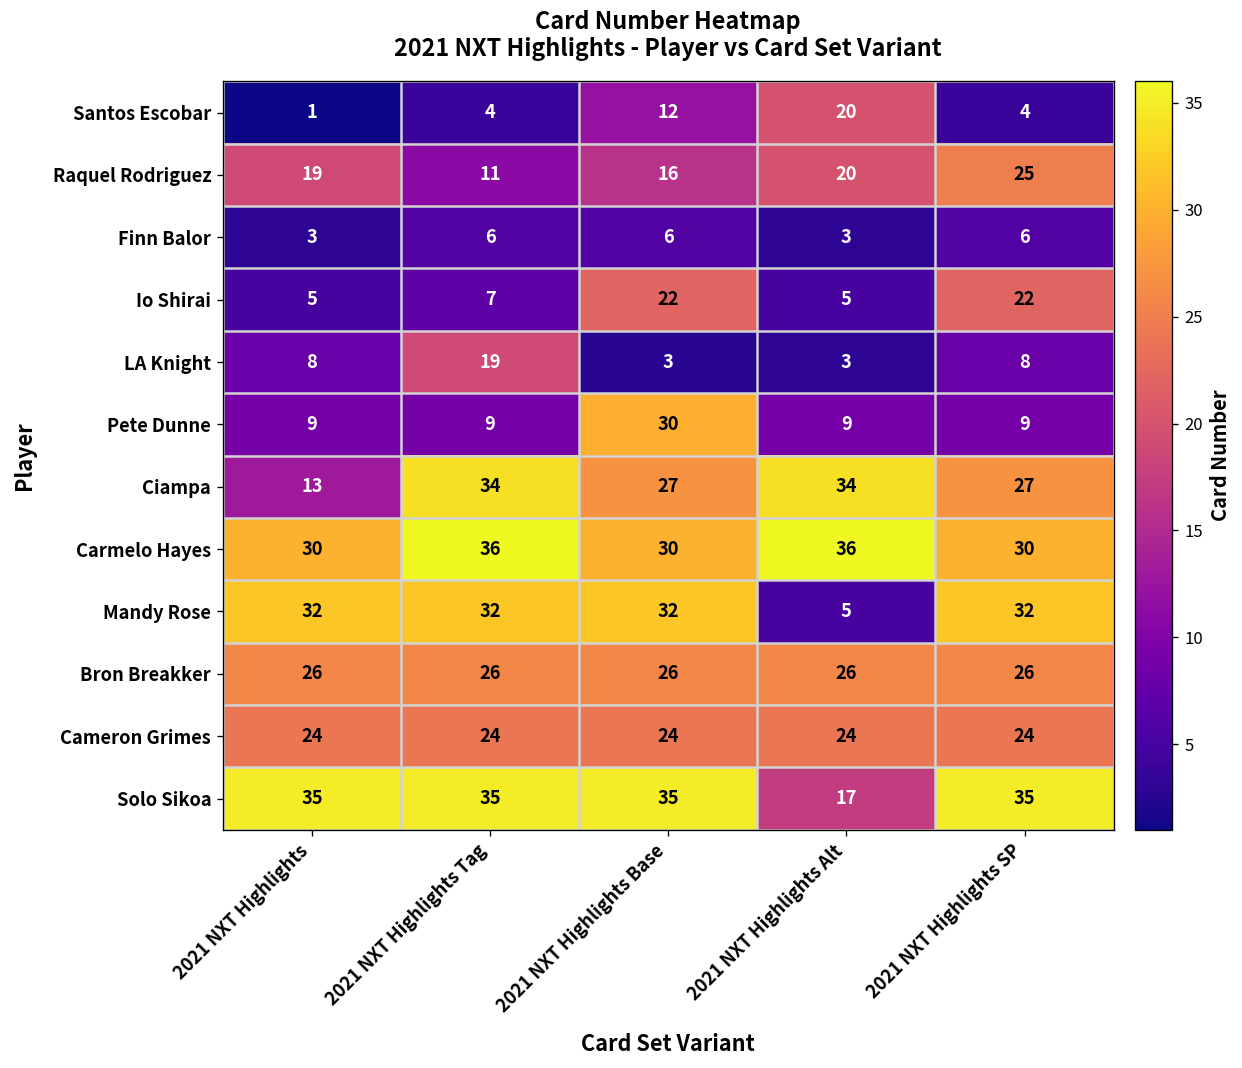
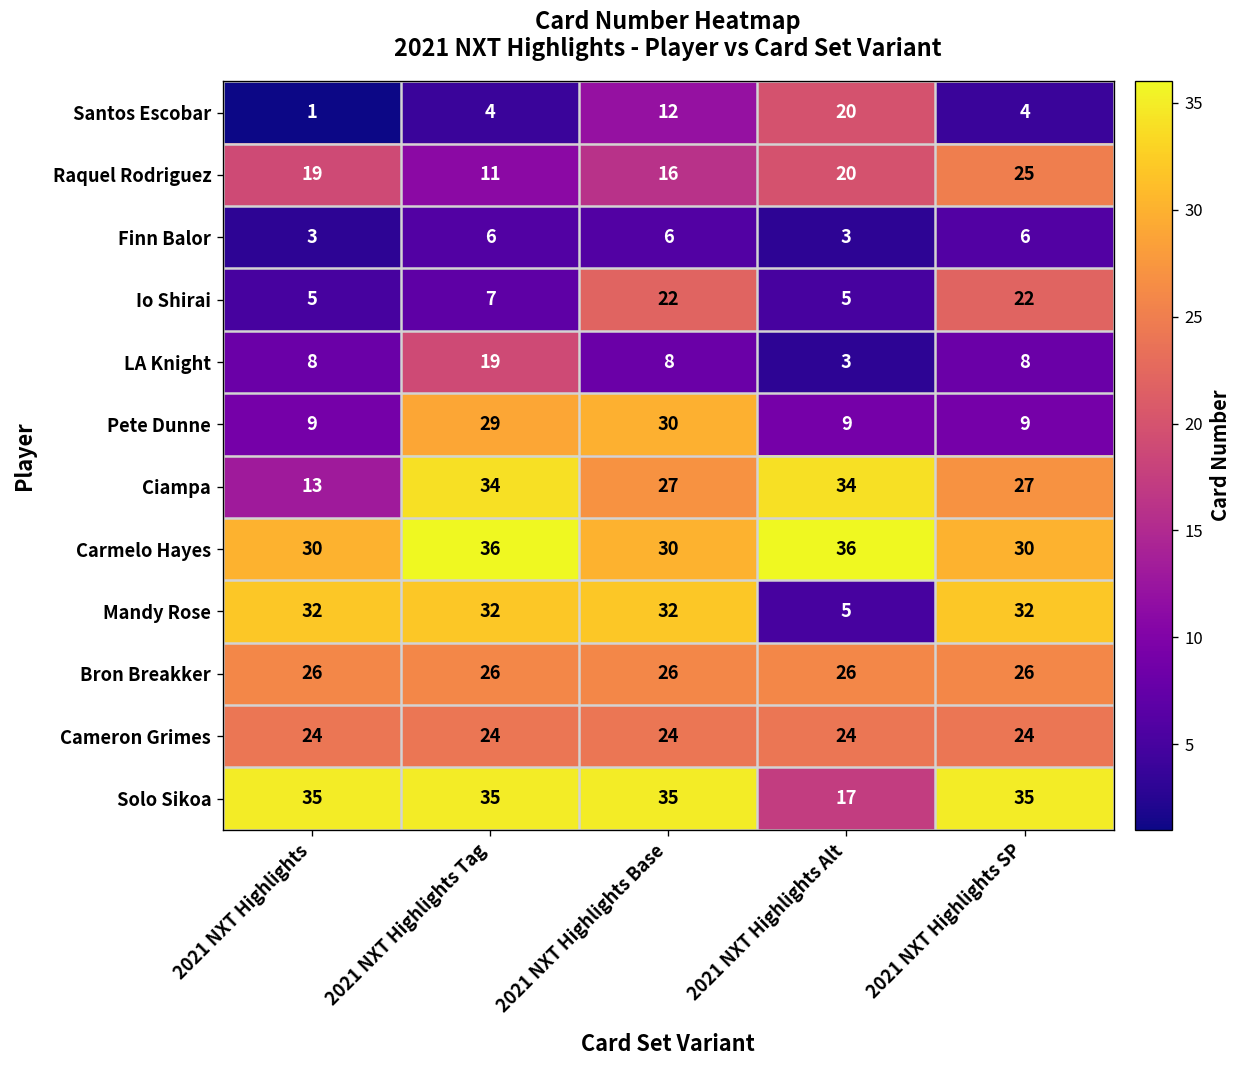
  {
    "Santos Escobar": {
      "2021 NXT Highlights": 1,
      "2021 NXT Highlights Tag": 4,
      "2021 NXT Highlights Base": 12,
      "2021 NXT Highlights Alt": 20,
      "2021 NXT Highlights SP": 4
    },
    "Raquel Rodriguez": {
      "2021 NXT Highlights": 19,
      "2021 NXT Highlights Tag": 11,
      "2021 NXT Highlights Base": 16,
      "2021 NXT Highlights Alt": 20,
      "2021 NXT Highlights SP": 25
    },
    "Finn Balor": {
      "2021 NXT Highlights": 3,
      "2021 NXT Highlights Tag": 6,
      "2021 NXT Highlights Base": 6,
      "2021 NXT Highlights Alt": 3,
      "2021 NXT Highlights SP": 6
    },
    "Io Shirai": {
      "2021 NXT Highlights": 5,
      "2021 NXT Highlights Tag": 7,
      "2021 NXT Highlights Base": 22,
      "2021 NXT Highlights Alt": 5,
      "2021 NXT Highlights SP": 22
    },
    "LA Knight": {
      "2021 NXT Highlights": 8,
      "2021 NXT Highlights Tag": 19,
-     "2021 NXT Highlights Base": 3,
+     "2021 NXT Highlights Base": 8,
      "2021 NXT Highlights Alt": 3,
      "2021 NXT Highlights SP": 8
    },
    "Pete Dunne": {
      "2021 NXT Highlights": 9,
-     "2021 NXT Highlights Tag": 9,
+     "2021 NXT Highlights Tag": 29,
      "2021 NXT Highlights Base": 30,
      "2021 NXT Highlights Alt": 9,
      "2021 NXT Highlights SP": 9
    },
    "Ciampa": {
      "2021 NXT Highlights": 13,
      "2021 NXT Highlights Tag": 34,
      "2021 NXT Highlights Base": 27,
      "2021 NXT Highlights Alt": 34,
      "2021 NXT Highlights SP": 27
    },
    "Carmelo Hayes": {
      "2021 NXT Highlights": 30,
      "2021 NXT Highlights Tag": 36,
      "2021 NXT Highlights Base": 30,
      "2021 NXT Highlights Alt": 36,
      "2021 NXT Highlights SP": 30
    },
    "Mandy Rose": {
      "2021 NXT Highlights": 32,
      "2021 NXT Highlights Tag": 32,
      "2021 NXT Highlights Base": 32,
      "2021 NXT Highlights Alt": 5,
      "2021 NXT Highlights SP": 32
    },
    "Bron Breakker": {
      "2021 NXT Highlights": 26,
      "2021 NXT Highlights Tag": 26,
      "2021 NXT Highlights Base": 26,
      "2021 NXT Highlights Alt": 26,
      "2021 NXT Highlights SP": 26
    },
    "Cameron Grimes": {
      "2021 NXT Highlights": 24,
      "2021 NXT Highlights Tag": 24,
      "2021 NXT Highlights Base": 24,
      "2021 NXT Highlights Alt": 24,
      "2021 NXT Highlights SP": 24
    },
    "Solo Sikoa": {
      "2021 NXT Highlights": 35,
      "2021 NXT Highlights Tag": 35,
      "2021 NXT Highlights Base": 35,
      "2021 NXT Highlights Alt": 17,
      "2021 NXT Highlights SP": 35
    }
  }
